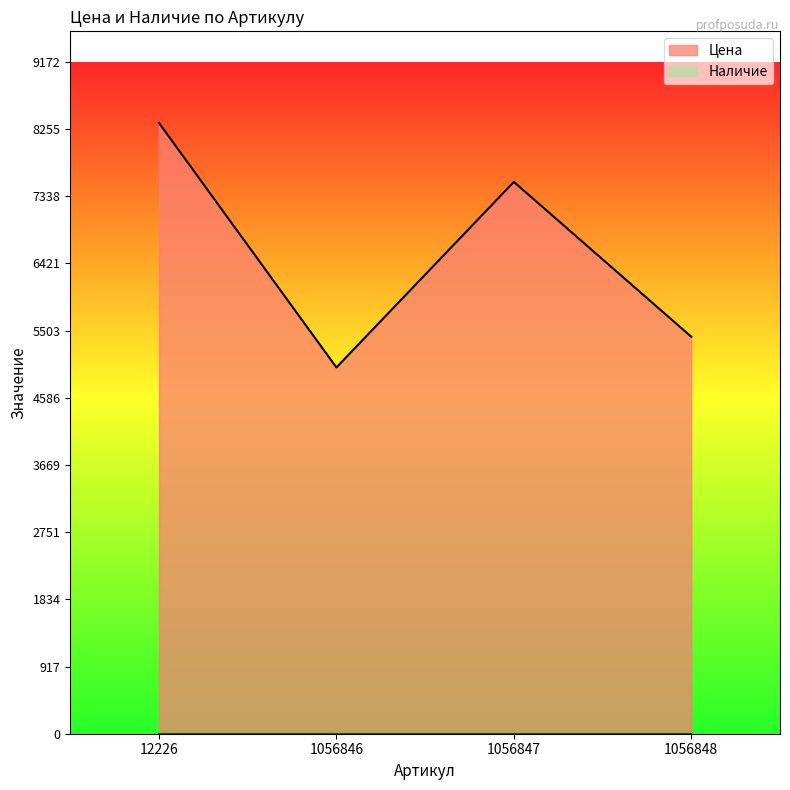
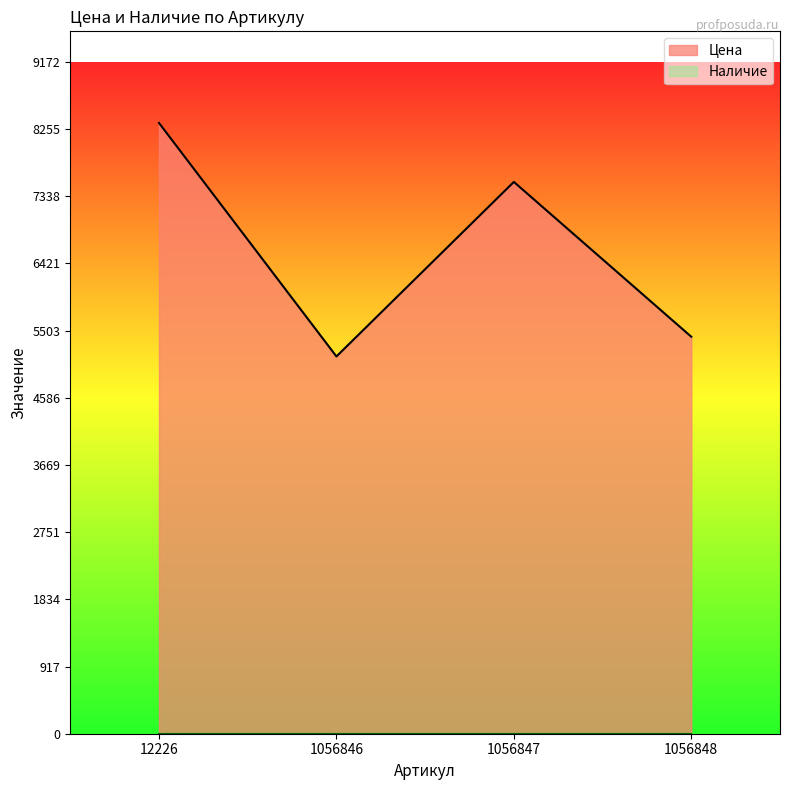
  {
    "Цена": {
      "12226": 8300,
-     "1056846": 5000,
+     "1056846": 5200,
      "1056847": 7500,
      "1056848": 5400
    },
    "Наличие": {
      "12226": 0,
      "1056846": 0,
      "1056847": 0,
      "1056848": 0
    }
  }
